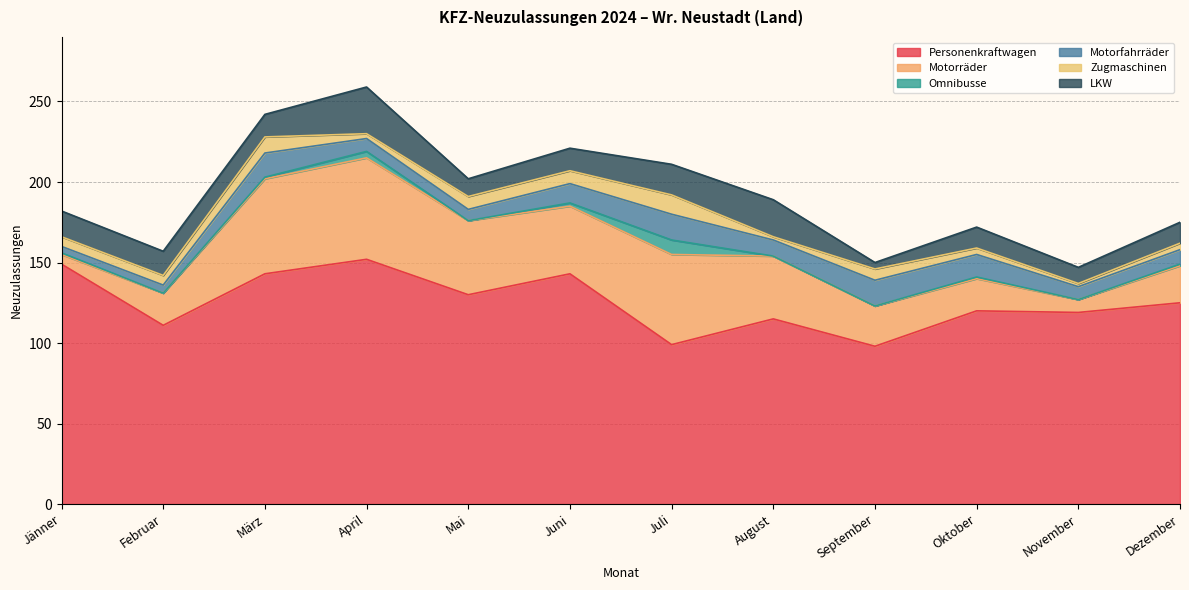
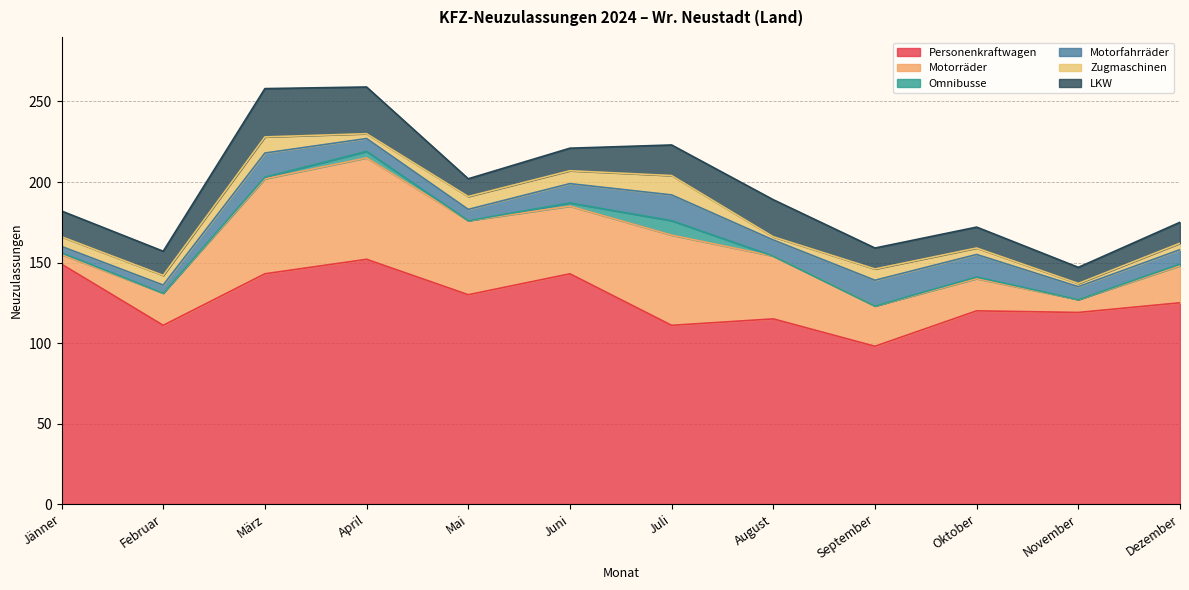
  {
    "Personenkraftwagen": {
      "Jänner": 149,
      "Februar": 111,
      "März": 143,
      "April": 152,
      "Mai": 130,
      "Juni": 143,
-     "Juli": 99,
+     "Juli": 111,
      "August": 115,
      "September": 98,
      "Oktober": 120,
      "November": 119,
      "Dezember": 125
    },
    "LKW": {
      "Jänner": 16,
      "Februar": 15,
-     "März": 14,
+     "März": 30,
      "April": 29,
      "Mai": 11,
      "Juni": 14,
      "Juli": 19,
      "August": 23,
-     "September": 4,
+     "September": 13,
      "Oktober": 13,
      "November": 10,
      "Dezember": 13
    }
  }
